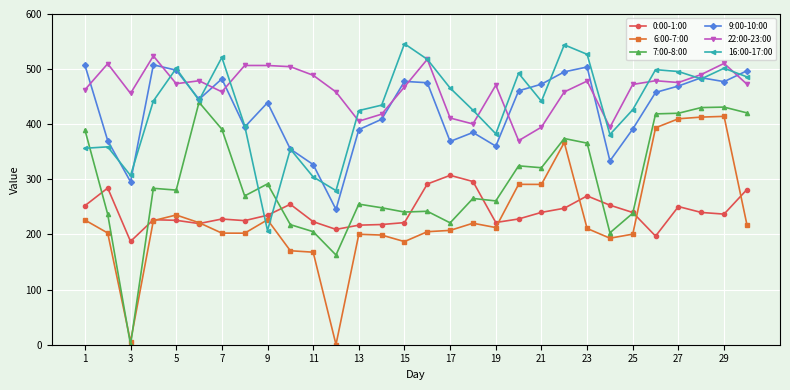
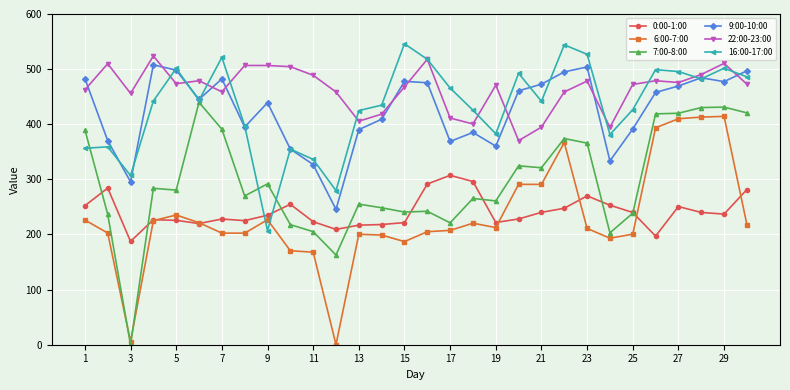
  {
    "7:00-8:00": {
      "1": 390,
      "3": 0,
      "5": 280,
      "7": 390,
      "9": 290,
      "11": 210,
      "13": 260,
      "15": 240,
      "17": 220,
      "19": 260,
      "21": 320,
      "23": 370,
      "27": 420,
      "29": 430
    },
    "9:00-10:00": {
-     "1": 510,
+     "1": 480,
      "3": 300,
      "7": 480,
      "9": 440,
      "11": 330,
      "13": 390,
      "15": 480,
      "17": 370,
      "19": 360,
      "21": 470,
      "23": 500,
      "25": 390,
      "27": 470,
      "29": 480
    },
    "22:00-23:00": {
      "1": 460,
      "3": 460,
      "5": 470,
      "7": 460,
      "9": 510,
      "11": 490,
      "13": 410,
      "15": 470,
      "17": 410,
      "19": 470,
      "21": 390,
      "23": 480,
      "25": 470,
      "27": 480,
      "29": 510
    },
    "16:00-17:00": {
      "1": 360,
      "3": 310,
      "7": 520,
      "9": 210,
-     "11": 300,
+     "11": 340,
      "13": 420,
      "15": 550,
      "17": 470,
      "19": 380,
      "21": 440,
      "23": 530,
      "25": 430,
      "27": 500,
      "29": 500
    }
  }
